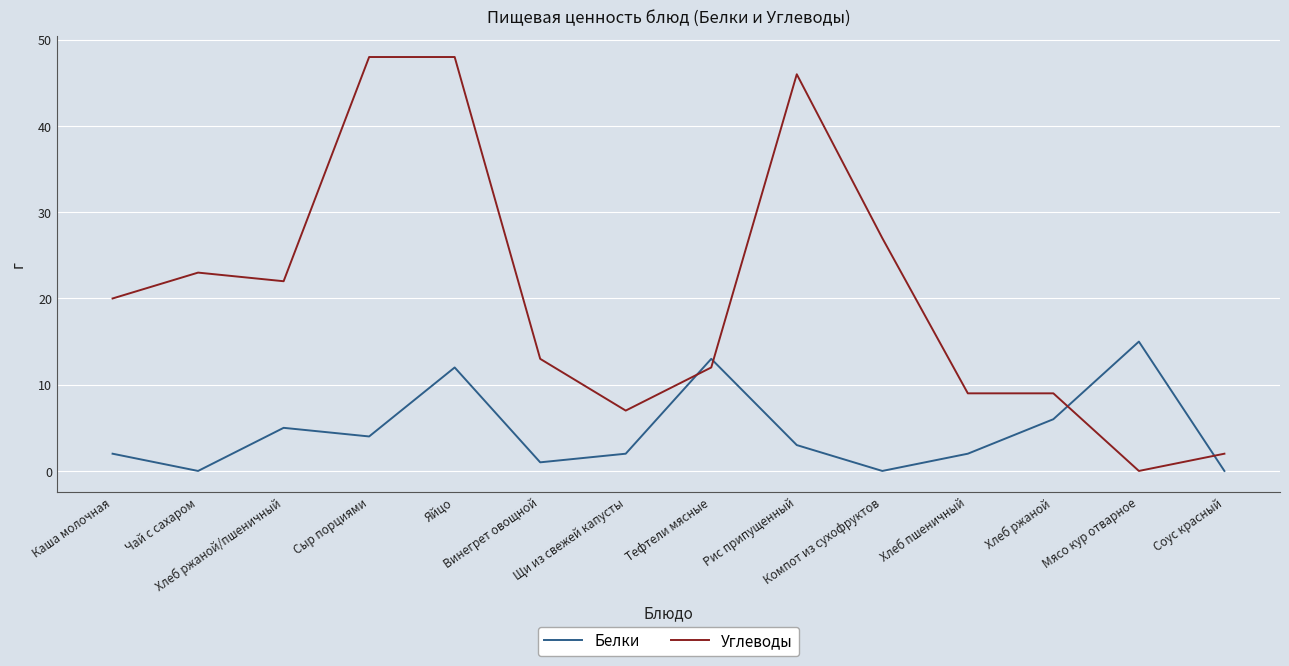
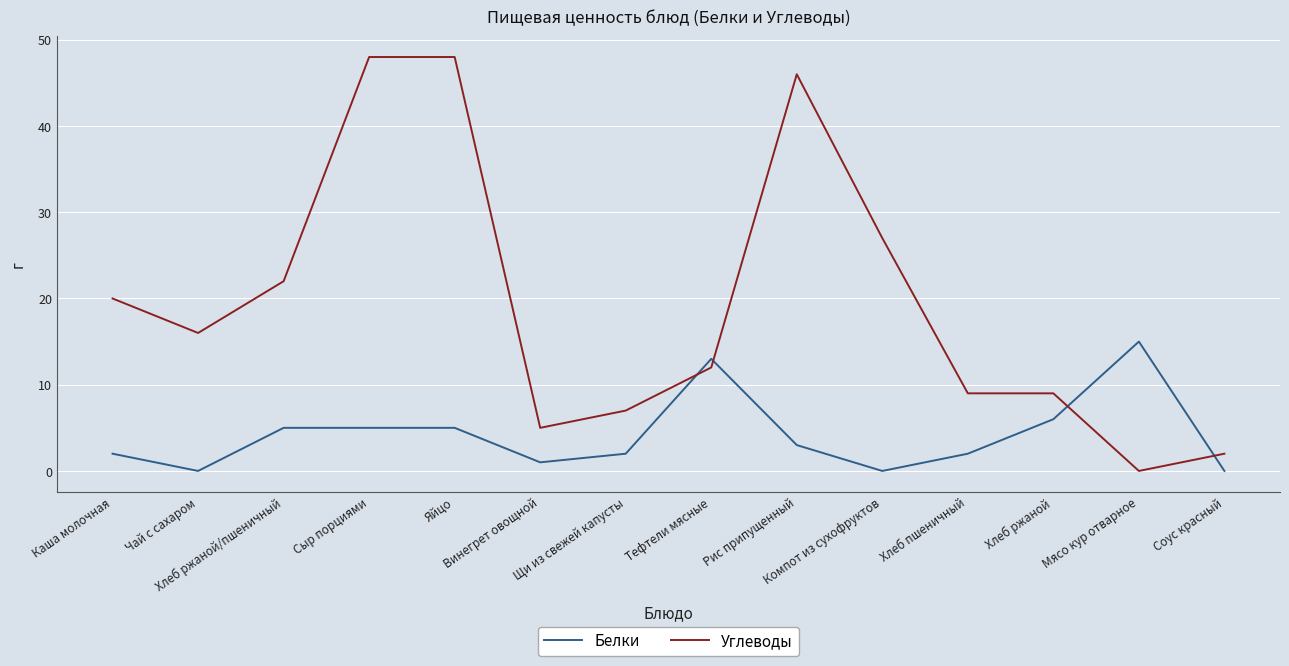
  {
    "Белки": {
      "Каша молочная": 2,
      "Чай с сахаром": 0,
      "Хлеб ржаной/пшеничный": 5,
-     "Сыр порциями": 4,
-     "Яйцо": 12,
+     "Сыр порциями": 5,
+     "Яйцо": 5,
      "Винегрет овощной": 1,
      "Щи из свежей капусты": 2,
      "Тефтели мясные": 13,
      "Рис припущенный": 3,
      "Компот из сухофруктов": 0,
      "Хлеб пшеничный": 2,
      "Хлеб ржаной": 6,
      "Мясо кур отварное": 15,
      "Соус красный": 0
    },
    "Углеводы": {
      "Каша молочная": 20,
-     "Чай с сахаром": 23,
+     "Чай с сахаром": 16,
      "Хлеб ржаной/пшеничный": 22,
      "Сыр порциями": 48,
      "Яйцо": 48,
-     "Винегрет овощной": 13,
+     "Винегрет овощной": 5,
      "Щи из свежей капусты": 7,
      "Тефтели мясные": 12,
      "Рис припущенный": 46,
      "Компот из сухофруктов": 27,
      "Хлеб пшеничный": 9,
      "Хлеб ржаной": 9,
      "Мясо кур отварное": 0,
      "Соус красный": 2
    }
  }
